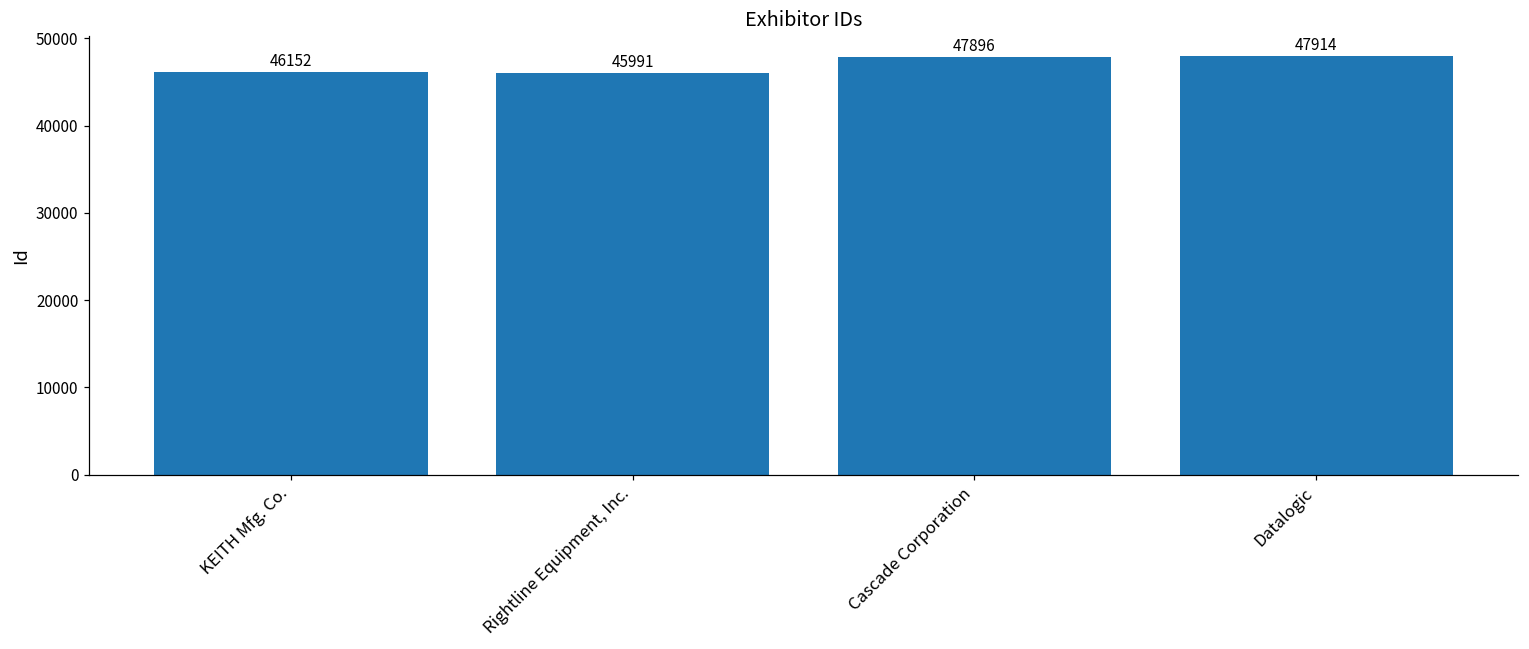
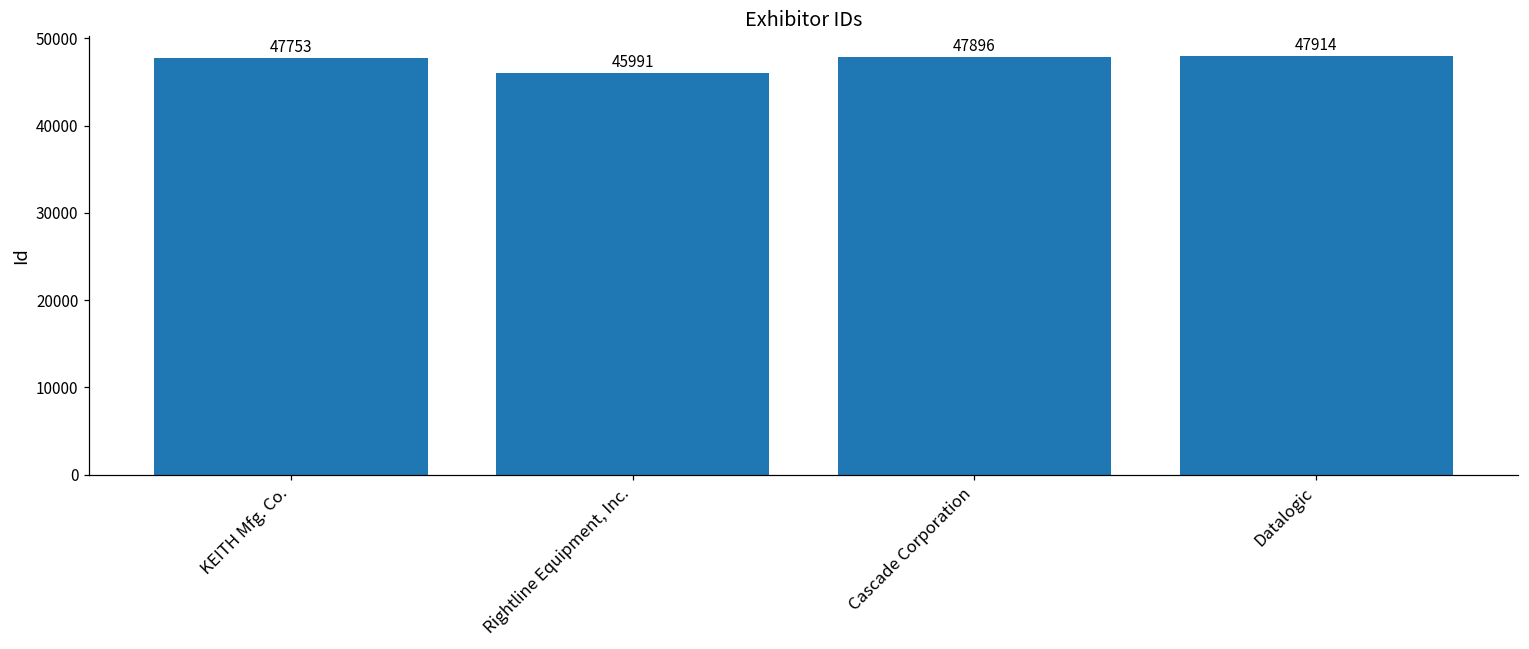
  {
-   "KEITH Mfg. Co.": 46152,
+   "KEITH Mfg. Co.": 47753,
    "Rightline Equipment, Inc.": 45991,
    "Cascade Corporation": 47896,
    "Datalogic": 47914
  }
